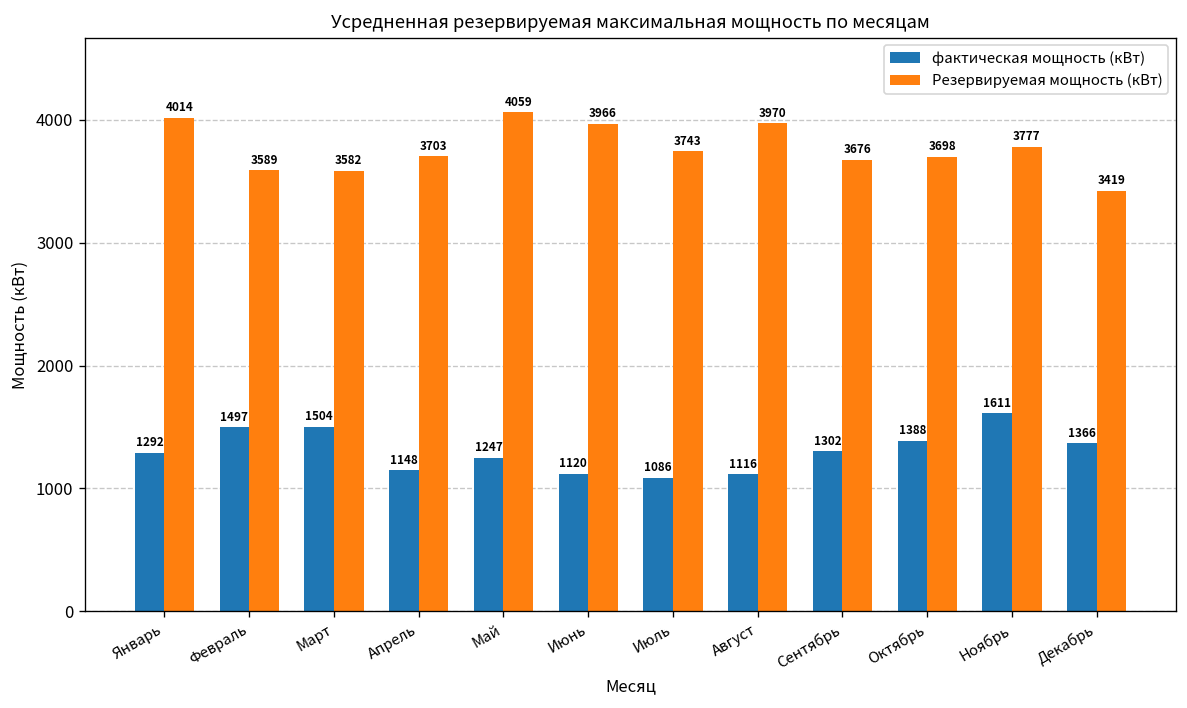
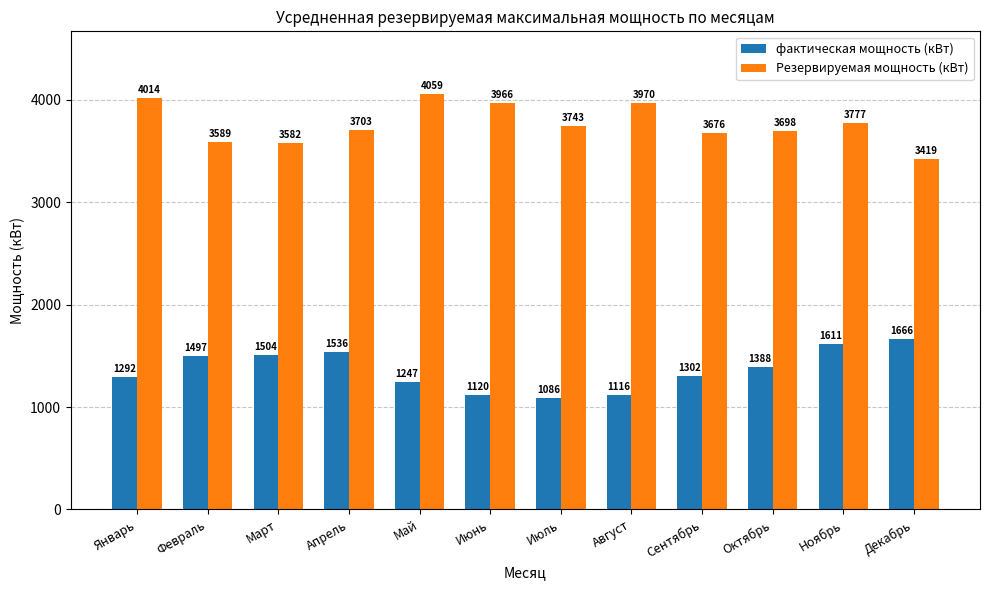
  {
    "фактическая мощность (кВт)": {
      "Январь": 1292,
      "Февраль": 1497,
      "Март": 1504,
-     "Апрель": 1148,
+     "Апрель": 1536,
      "Май": 1247,
      "Июнь": 1120,
      "Июль": 1086,
      "Август": 1116,
      "Сентябрь": 1302,
      "Октябрь": 1388,
      "Ноябрь": 1611,
-     "Декабрь": 1366
+     "Декабрь": 1666
    },
    "Резервируемая мощность (кВт)": {
      "Январь": 4014,
      "Февраль": 3589,
      "Март": 3582,
      "Апрель": 3703,
      "Май": 4059,
      "Июнь": 3966,
      "Июль": 3743,
      "Август": 3970,
      "Сентябрь": 3676,
      "Октябрь": 3698,
      "Ноябрь": 3777,
      "Декабрь": 3419
    }
  }
